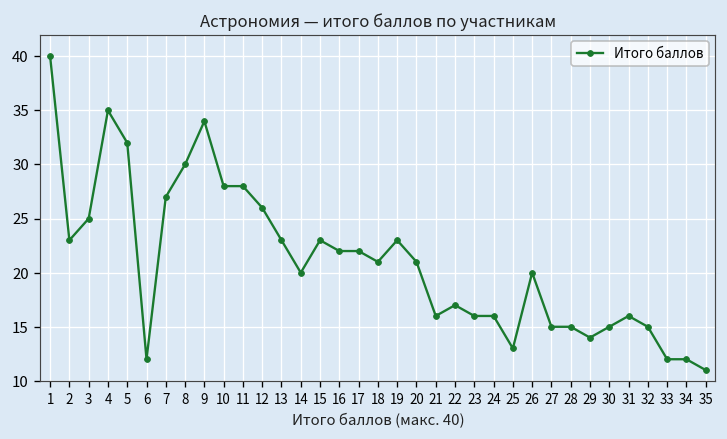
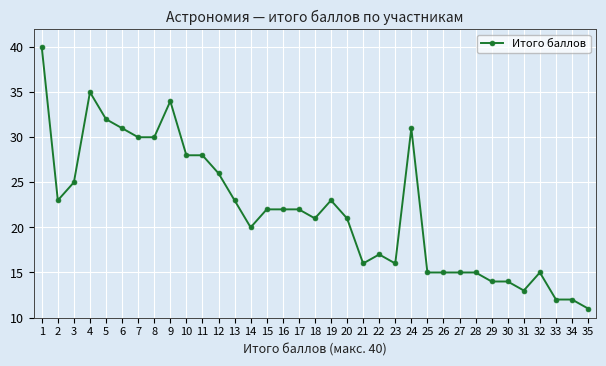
  {
    "1": 40,
    "2": 23,
    "3": 25,
    "4": 35,
    "5": 32,
-   "6": 12,
-   "7": 27,
+   "6": 31,
+   "7": 30,
    "8": 30,
    "9": 34,
    "10": 28,
    "11": 28,
    "12": 26,
    "13": 23,
    "14": 20,
-   "15": 23,
+   "15": 22,
    "16": 22,
    "17": 22,
    "18": 21,
    "19": 23,
    "20": 21,
    "21": 16,
    "22": 17,
    "23": 16,
-   "24": 16,
-   "25": 13,
-   "26": 20,
+   "24": 31,
+   "25": 15,
+   "26": 15,
    "27": 15,
    "28": 15,
    "29": 14,
-   "30": 15,
-   "31": 16,
+   "30": 14,
+   "31": 13,
    "32": 15,
    "33": 12,
    "34": 12,
    "35": 11
  }
